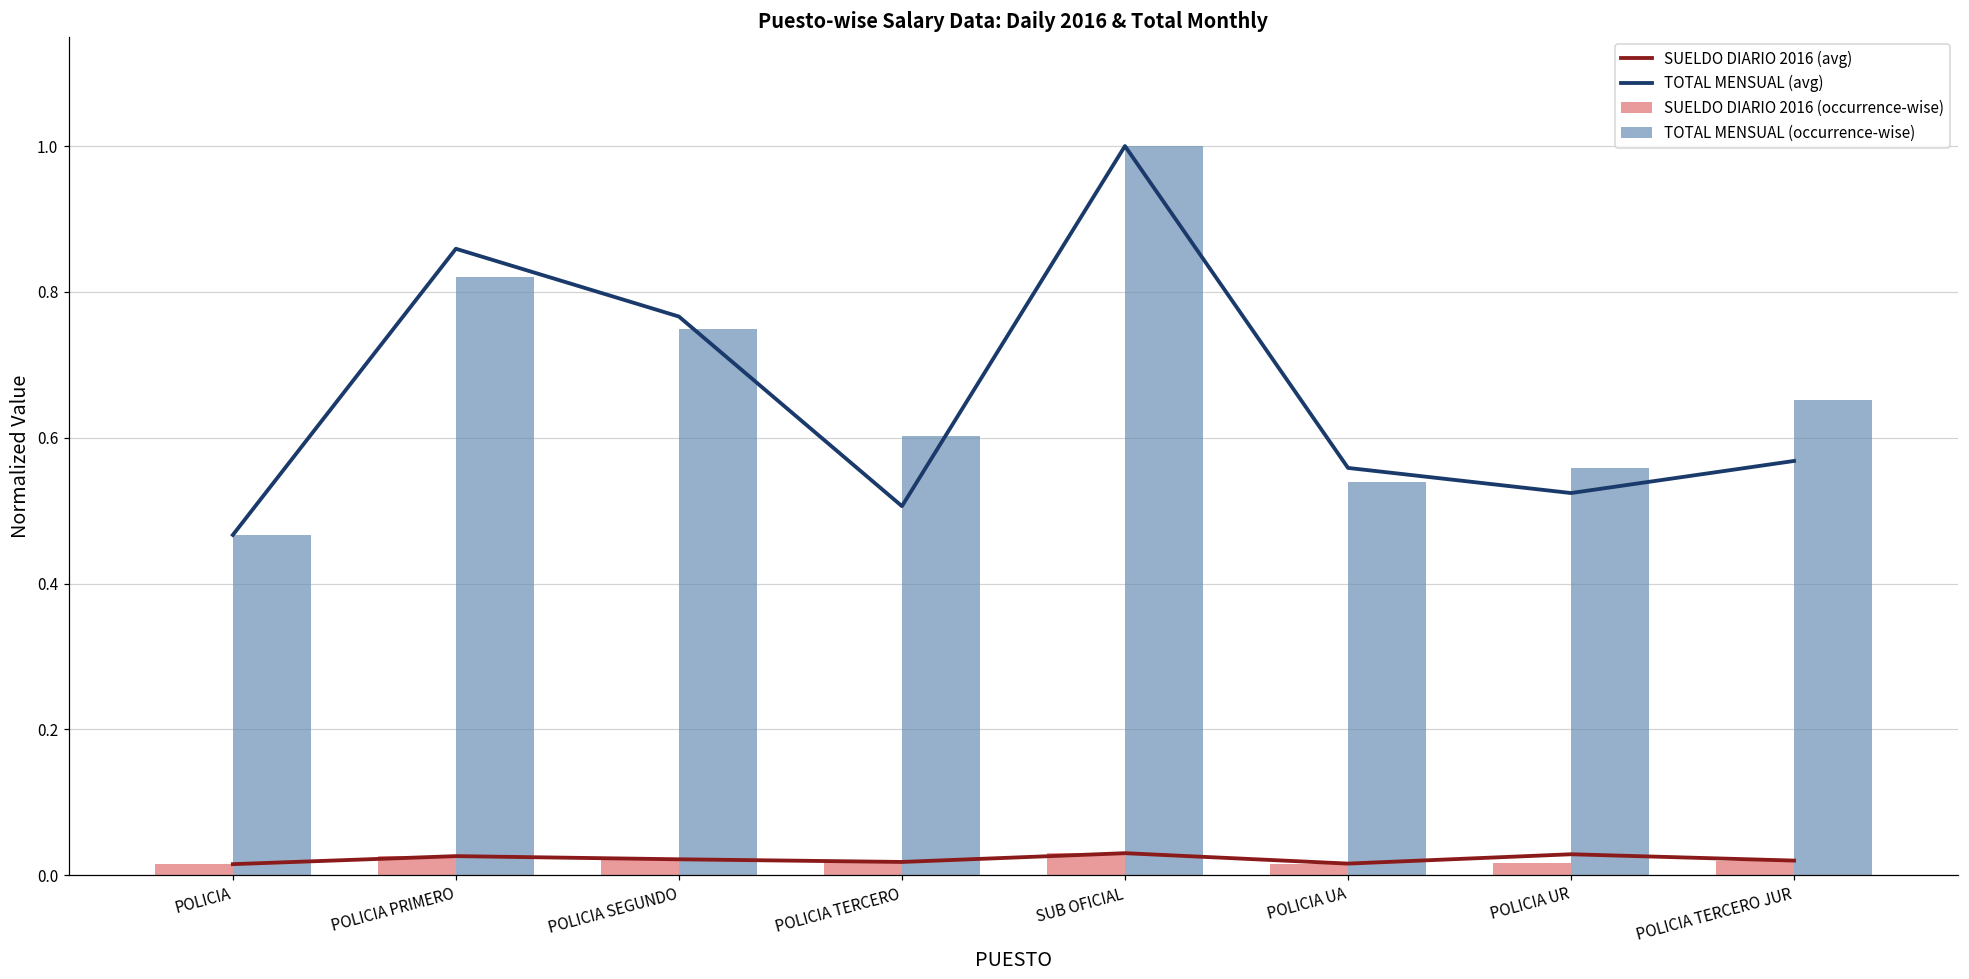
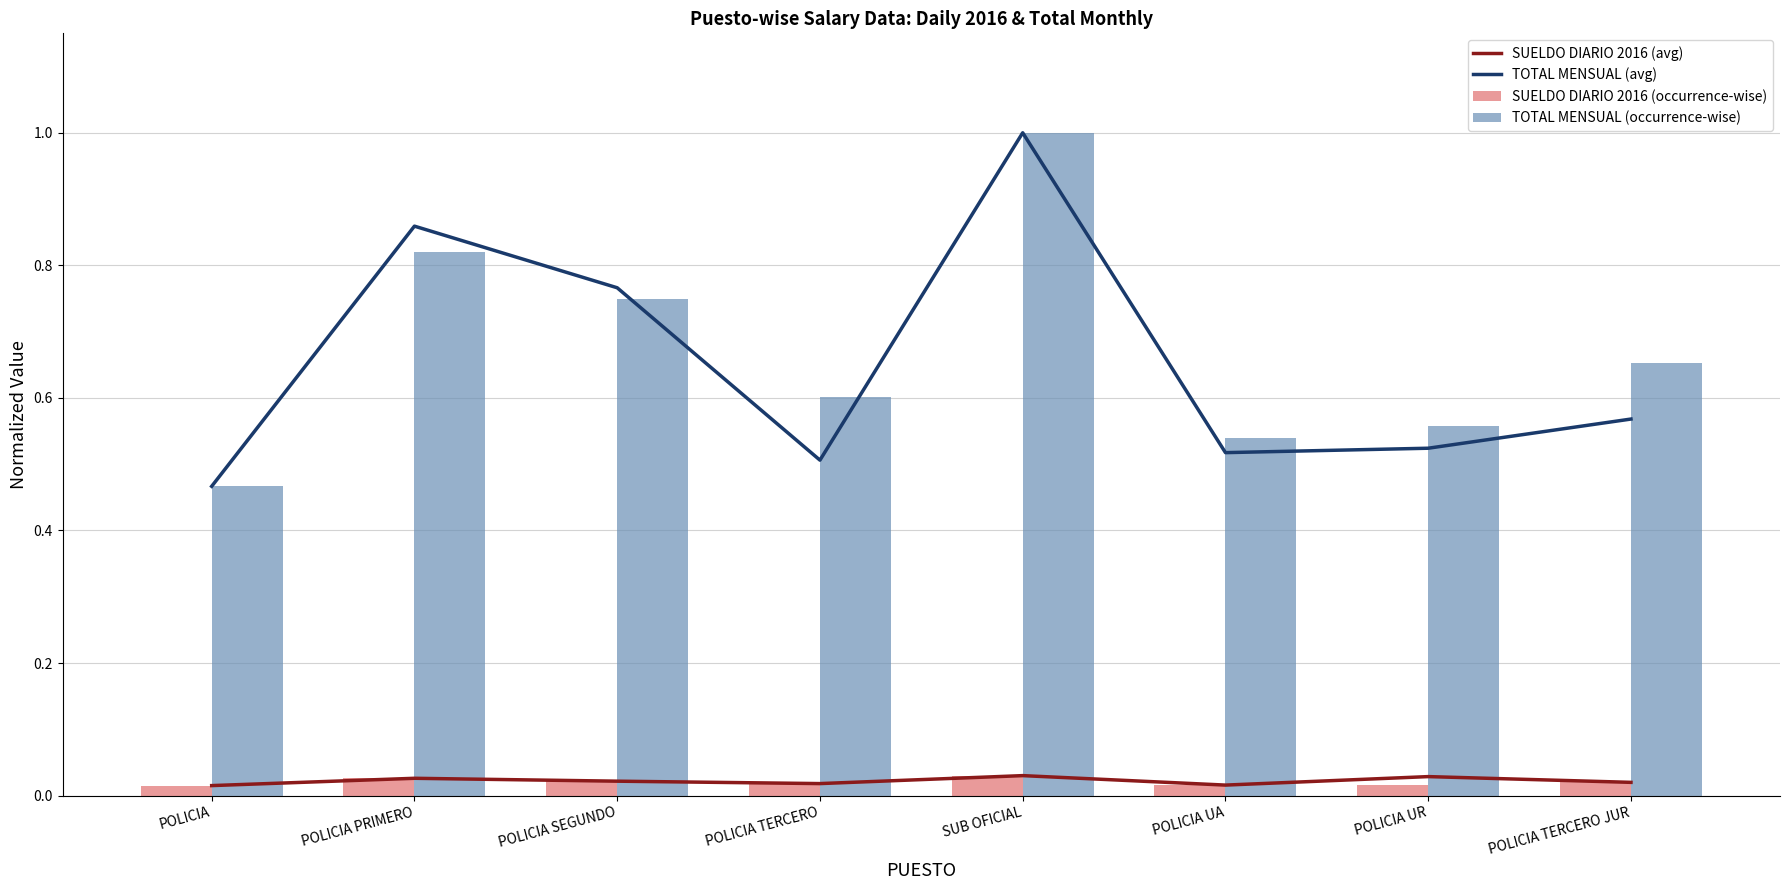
  {
    "SUELDO DIARIO 2016 (occurrence-wise)": {
      "POLICIA": 0.02,
      "POLICIA PRIMERO": 0.03,
      "POLICIA SEGUNDO": 0.02,
      "POLICIA TERCERO": 0.02,
      "SUB OFICIAL": 0.03,
      "POLICIA UA": 0.02,
      "POLICIA UR": 0.02,
      "POLICIA TERCERO JUR": 0.02
    },
    "SUELDO DIARIO 2016 (avg)": {
      "POLICIA": 0.02,
      "POLICIA PRIMERO": 0.03,
      "POLICIA SEGUNDO": 0.02,
      "POLICIA TERCERO": 0.02,
      "SUB OFICIAL": 0.03,
      "POLICIA UA": 0.02,
      "POLICIA UR": 0.03,
      "POLICIA TERCERO JUR": 0.02
    },
    "TOTAL MENSUAL (avg)": {
      "POLICIA": 0.47,
      "POLICIA PRIMERO": 0.86,
      "POLICIA SEGUNDO": 0.77,
      "POLICIA TERCERO": 0.51,
      "SUB OFICIAL": 1.00,
-     "POLICIA UA": 0.56,
+     "POLICIA UA": 0.52,
      "POLICIA UR": 0.52,
      "POLICIA TERCERO JUR": 0.57
    },
    "TOTAL MENSUAL (occurrence-wise)": {
      "POLICIA": 0.47,
      "POLICIA PRIMERO": 0.82,
      "POLICIA SEGUNDO": 0.75,
      "POLICIA TERCERO": 0.60,
      "SUB OFICIAL": 1.00,
      "POLICIA UA": 0.54,
      "POLICIA UR": 0.56,
      "POLICIA TERCERO JUR": 0.65
    }
  }
